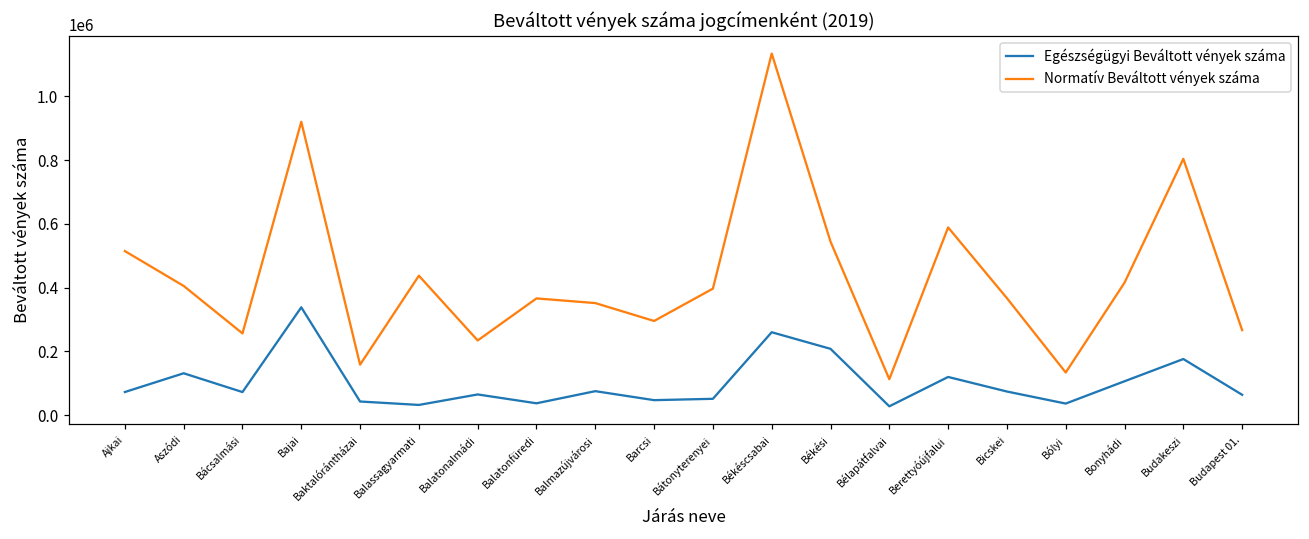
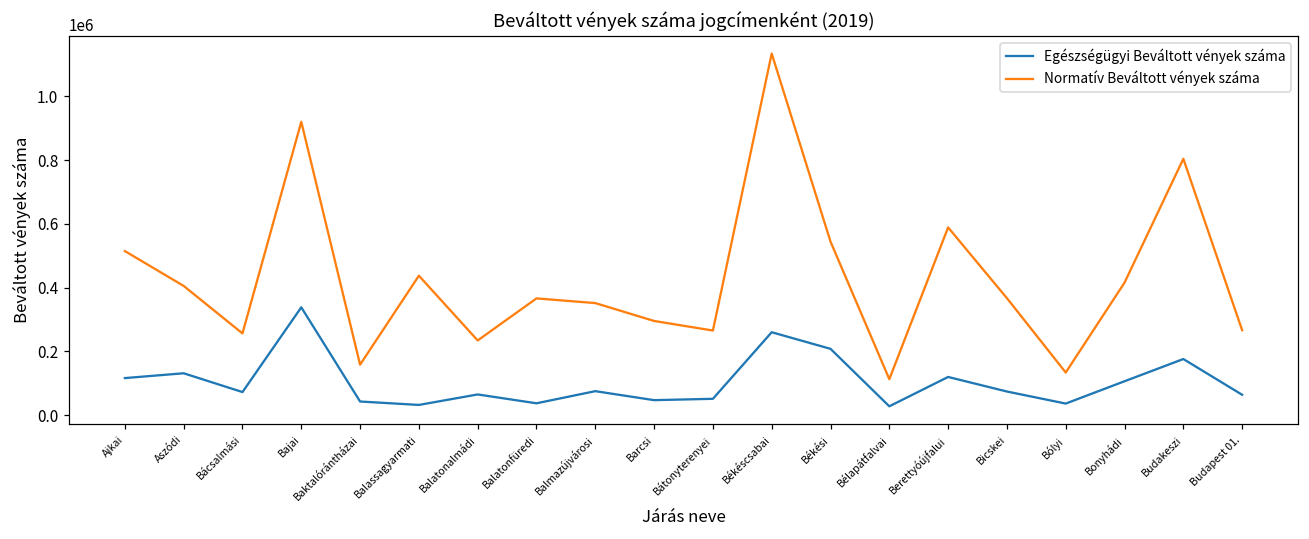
  {
    "Egészségügyi Beváltott vények száma": {
-     "Ajkai": 70000,
+     "Ajkai": 120000,
      "Aszódi": 130000,
      "Bácsalmási": 70000,
      "Bajai": 340000,
      "Baktalórántházai": 40000,
      "Balassagyarmati": 30000,
      "Balatonalmádi": 60000,
      "Balatonfüredi": 40000,
      "Balmazújvárosi": 80000,
      "Barcsi": 50000,
      "Bátonyterenyei": 50000,
      "Békéscsabai": 260000,
      "Békési": 210000,
      "Bélapátfalvai": 30000,
      "Berettyóújfalui": 120000,
      "Bicskei": 70000,
      "Bólyi": 40000,
      "Bonyhádi": 110000,
      "Budakeszi": 180000,
      "Budapest 01.": 60000
    },
    "Normatív Beváltott vények száma": {
      "Ajkai": 510000,
      "Aszódi": 410000,
      "Bácsalmási": 260000,
      "Bajai": 920000,
      "Baktalórántházai": 160000,
      "Balassagyarmati": 440000,
      "Balatonalmádi": 230000,
      "Balatonfüredi": 370000,
      "Balmazújvárosi": 350000,
      "Barcsi": 300000,
-     "Bátonyterenyei": 400000,
+     "Bátonyterenyei": 270000,
      "Békéscsabai": 1130000,
      "Békési": 540000,
      "Bélapátfalvai": 110000,
      "Berettyóújfalui": 590000,
      "Bicskei": 370000,
      "Bólyi": 130000,
      "Bonyhádi": 420000,
      "Budakeszi": 800000,
      "Budapest 01.": 270000
    }
  }
